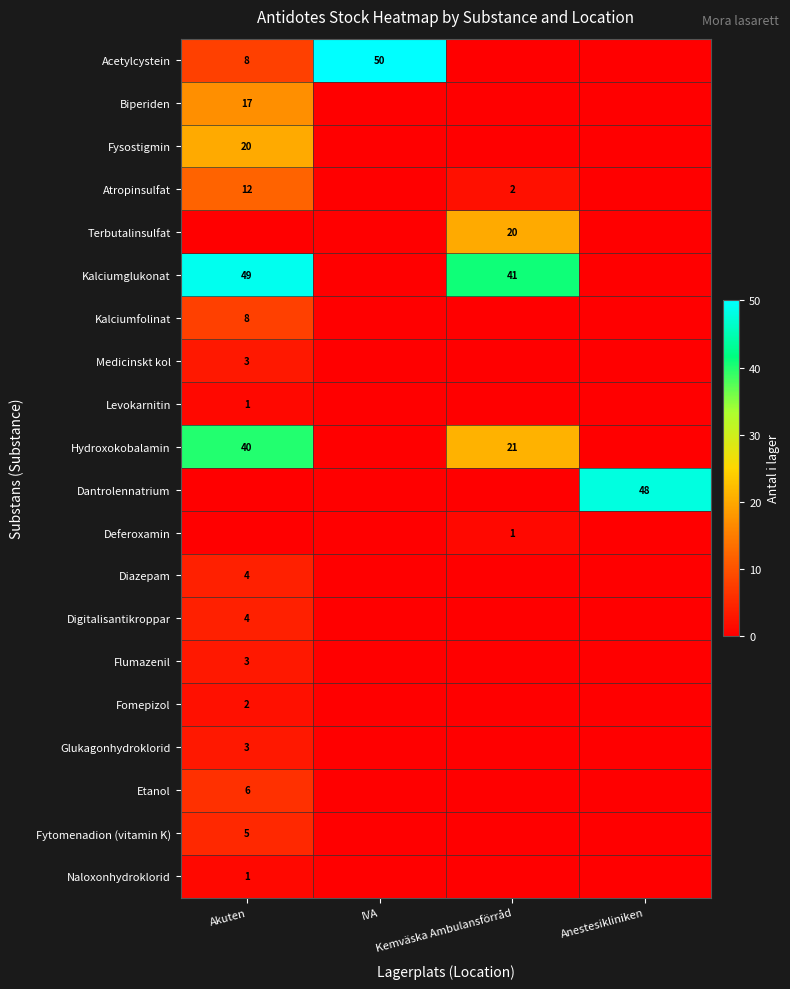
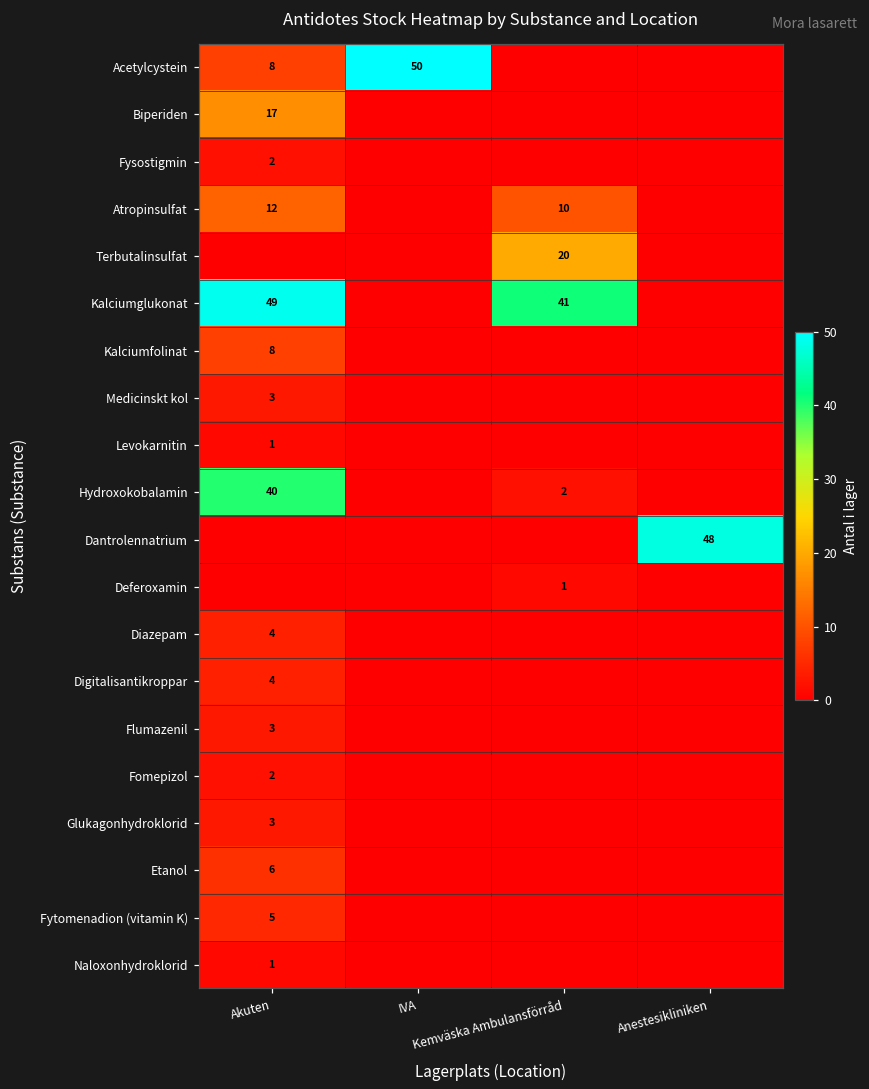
  {
    "Acetylcystein": {
      "Akuten": 8,
      "IVA": 50
    },
    "Biperiden": {
      "Akuten": 17
    },
    "Fysostigmin": {
-     "Akuten": 20
+     "Akuten": 2
    },
    "Atropinsulfat": {
      "Akuten": 12,
-     "Kemväska Ambulansförråd": 2
+     "Kemväska Ambulansförråd": 10
    },
    "Terbutalinsulfat": {
      "Kemväska Ambulansförråd": 20
    },
    "Kalciumglukonat": {
      "Akuten": 49,
      "Kemväska Ambulansförråd": 41
    },
    "Kalciumfolinat": {
      "Akuten": 8
    },
    "Medicinskt kol": {
      "Akuten": 3
    },
    "Levokarnitin": {
      "Akuten": 1
    },
    "Hydroxokobalamin": {
      "Akuten": 40,
-     "Kemväska Ambulansförråd": 21
+     "Kemväska Ambulansförråd": 2
    },
    "Dantrolennatrium": {
      "Anestesikliniken": 48
    },
    "Deferoxamin": {
      "Kemväska Ambulansförråd": 1
    },
    "Diazepam": {
      "Akuten": 4
    },
    "Digitalisantikroppar": {
      "Akuten": 4
    },
    "Flumazenil": {
      "Akuten": 3
    },
    "Fomepizol": {
      "Akuten": 2
    },
    "Glukagonhydroklorid": {
      "Akuten": 3
    },
    "Etanol": {
      "Akuten": 6
    },
    "Fytomenadion (vitamin K)": {
      "Akuten": 5
    },
    "Naloxonhydroklorid": {
      "Akuten": 1
    }
  }
